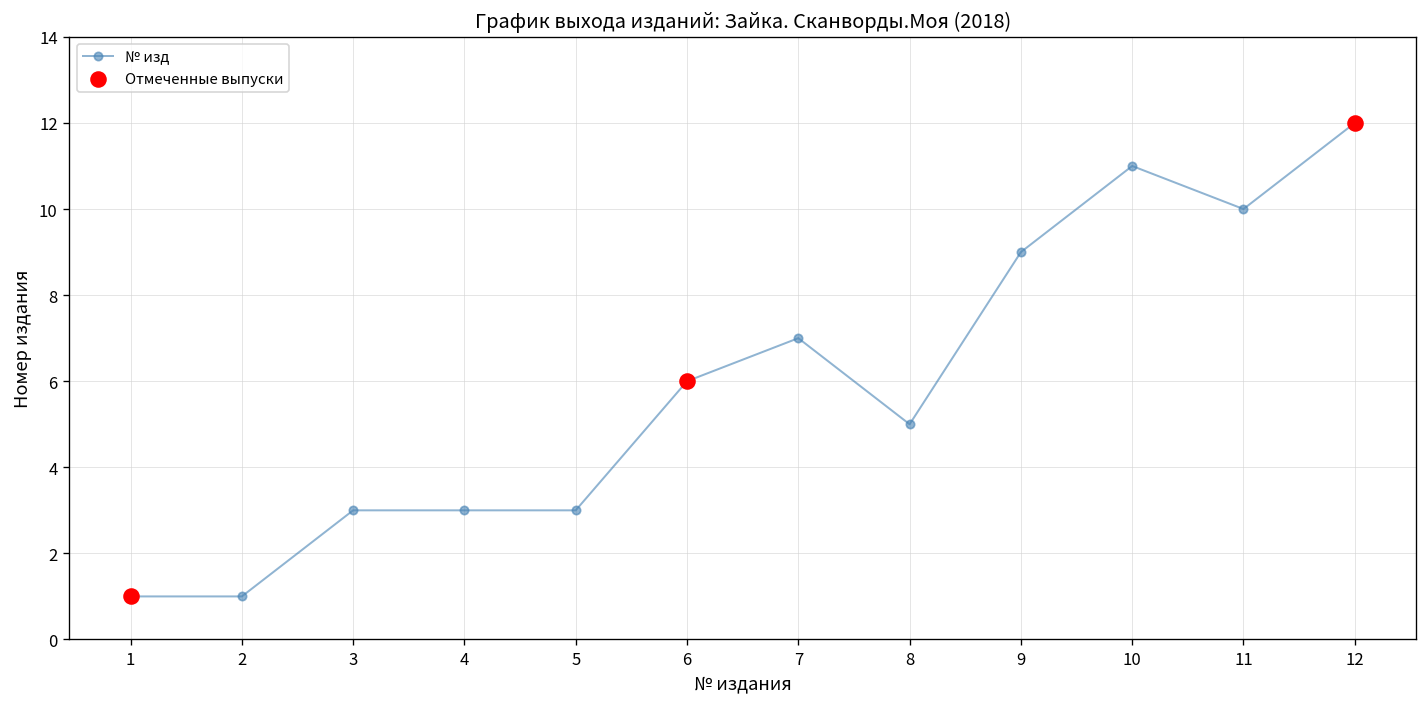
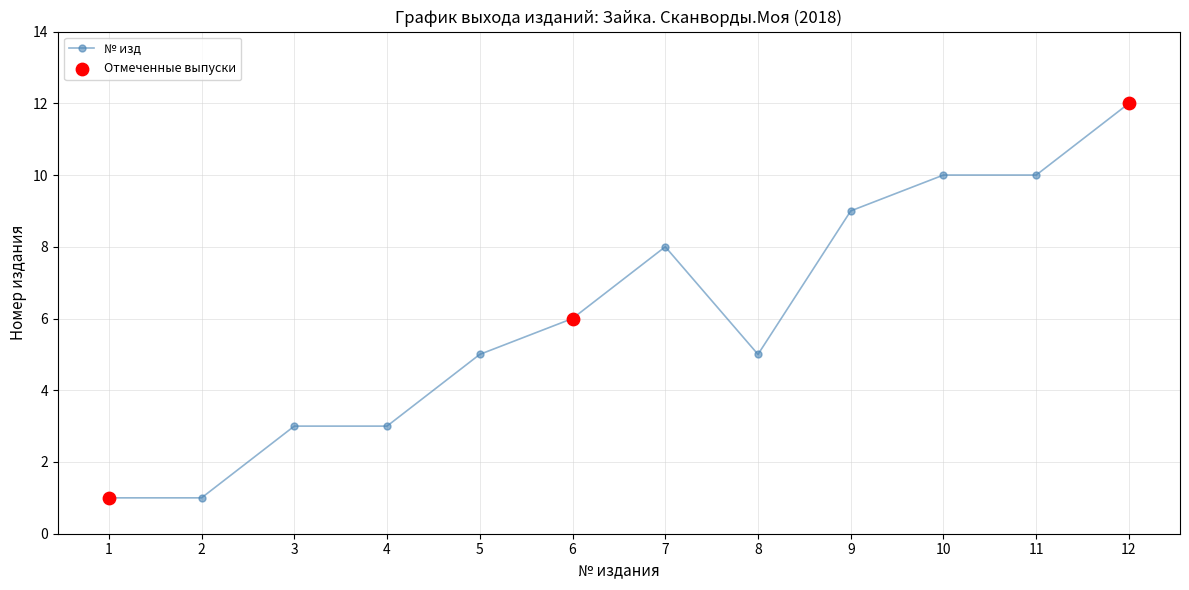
  {
    "№ изд": {
      "2": 1,
      "3": 3,
      "4": 3,
-     "5": 3,
-     "7": 7,
+     "5": 5,
+     "7": 8,
      "8": 5,
      "9": 9,
-     "10": 11,
+     "10": 10,
      "11": 10
    }
  }
